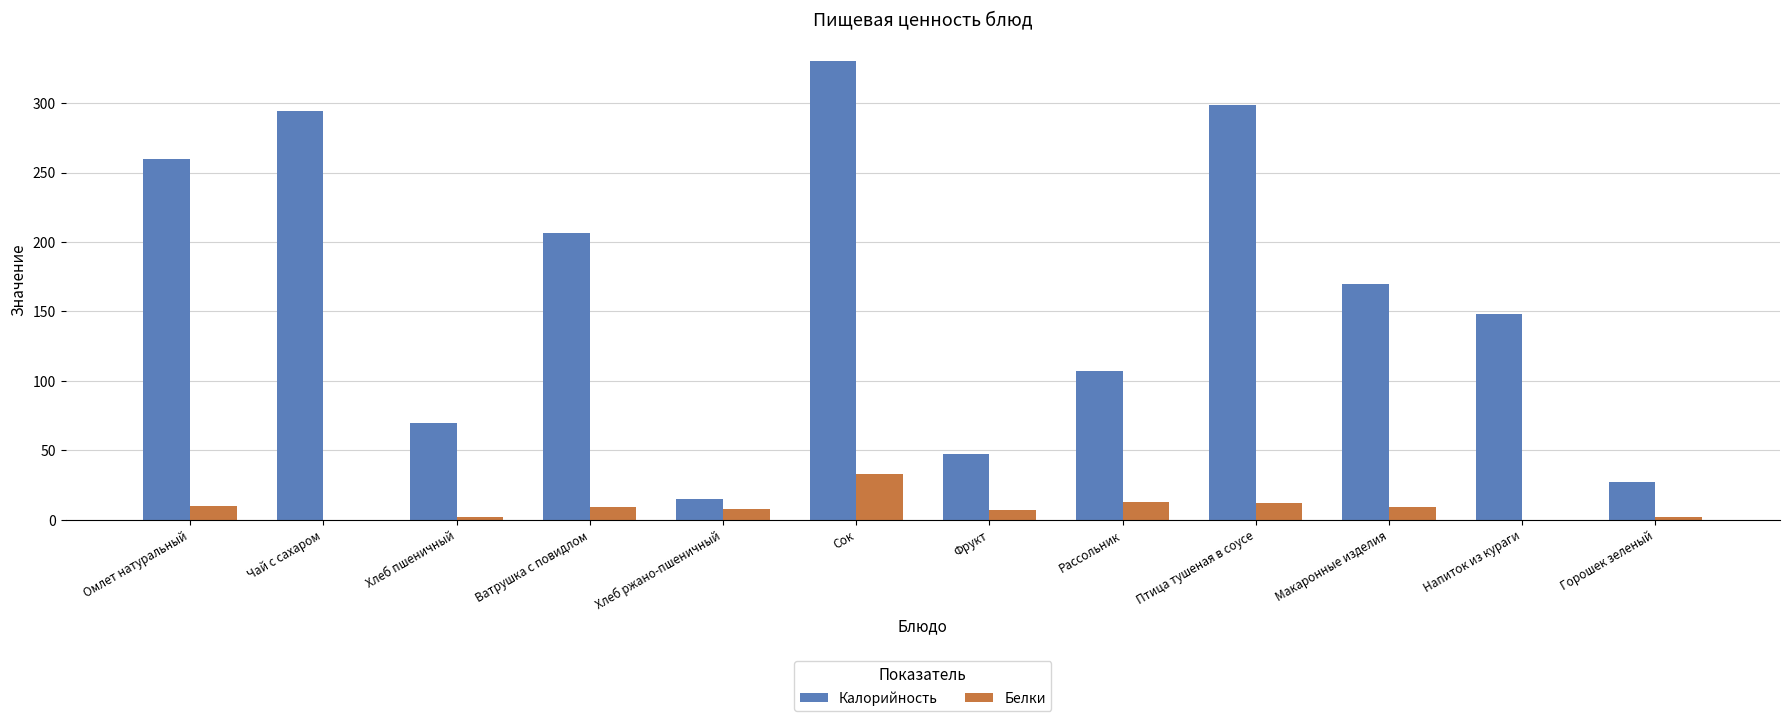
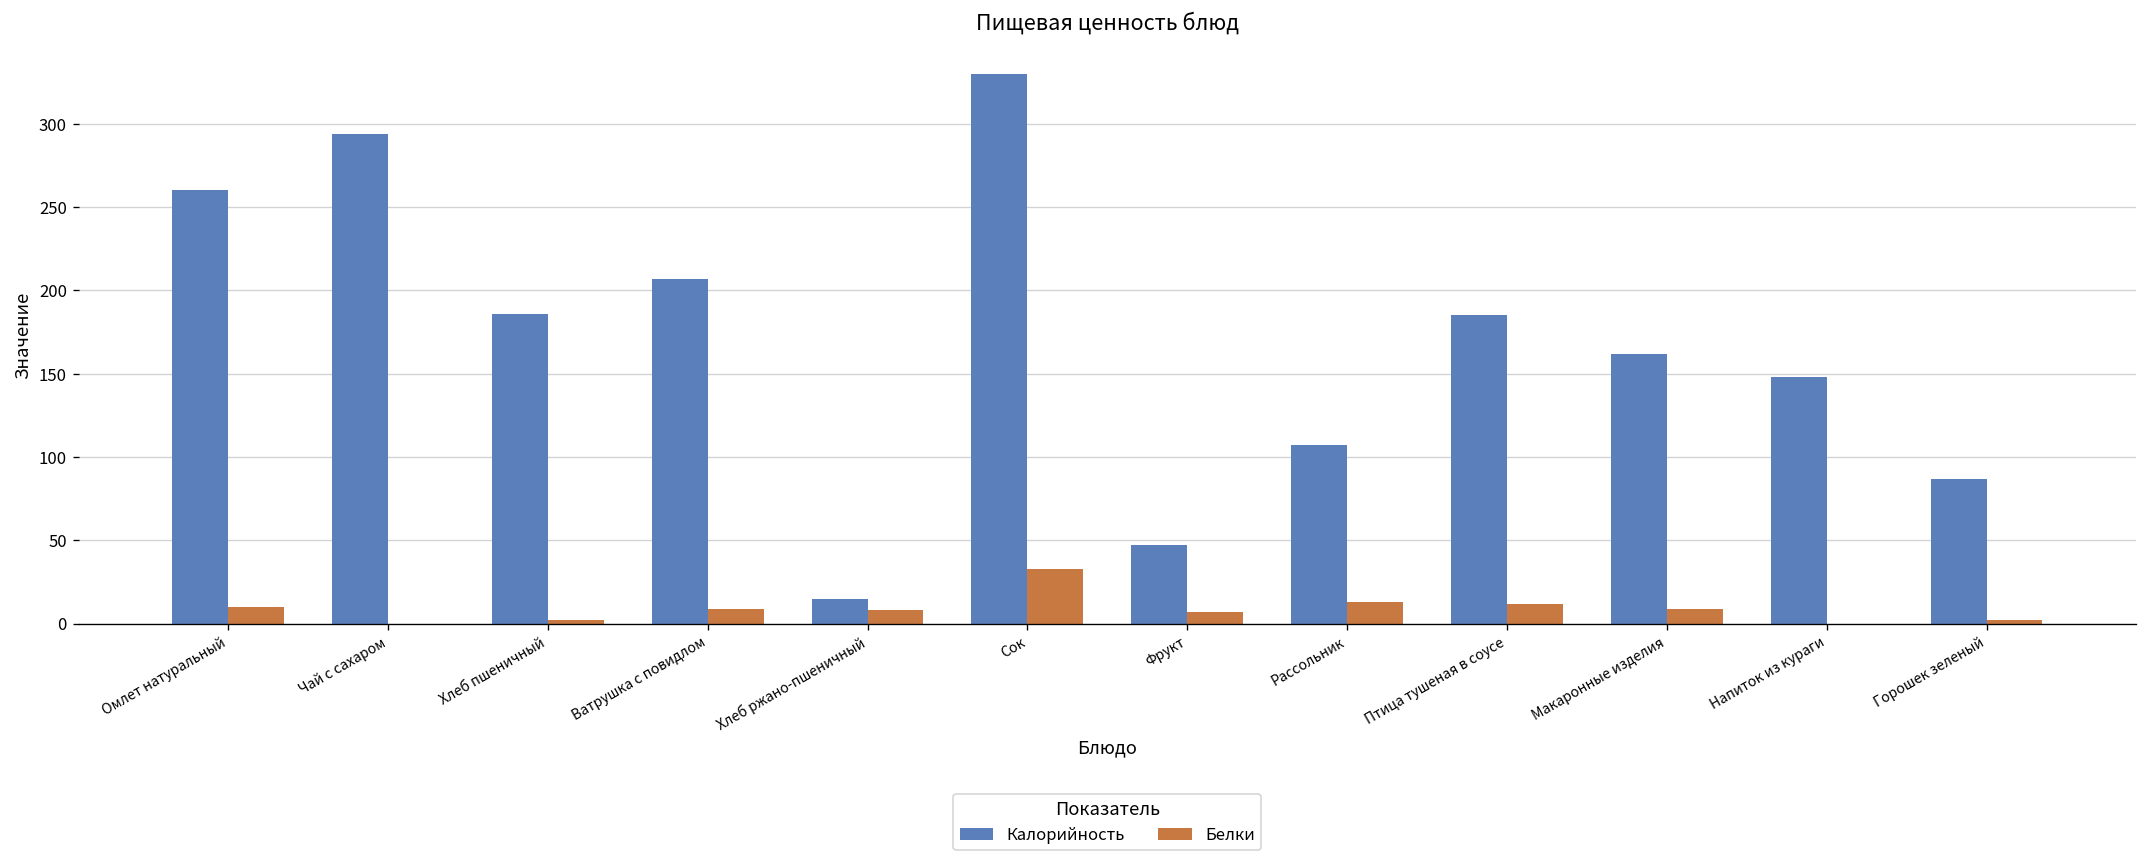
  {
    "Калорийность": {
      "Омлет натуральный": 260,
      "Чай с сахаром": 294,
-     "Хлеб пшеничный": 70,
+     "Хлеб пшеничный": 186,
      "Ватрушка с повидлом": 207,
      "Хлеб ржано-пшеничный": 15,
      "Сок": 330,
      "Фрукт": 47,
      "Рассольник": 107,
-     "Птица тушеная в соусе": 299,
-     "Макаронные изделия": 170,
+     "Птица тушеная в соусе": 185,
+     "Макаронные изделия": 162,
      "Напиток из кураги": 148,
-     "Горошек зеленый": 27
+     "Горошек зеленый": 87
    },
    "Белки": {
      "Омлет натуральный": 10,
      "Чай с сахаром": 0,
      "Хлеб пшеничный": 2,
      "Ватрушка с повидлом": 9,
      "Хлеб ржано-пшеничный": 8,
      "Сок": 33,
      "Фрукт": 7,
      "Рассольник": 13,
      "Птица тушеная в соусе": 12,
      "Макаронные изделия": 9,
      "Напиток из кураги": 0,
      "Горошек зеленый": 2
    }
  }
